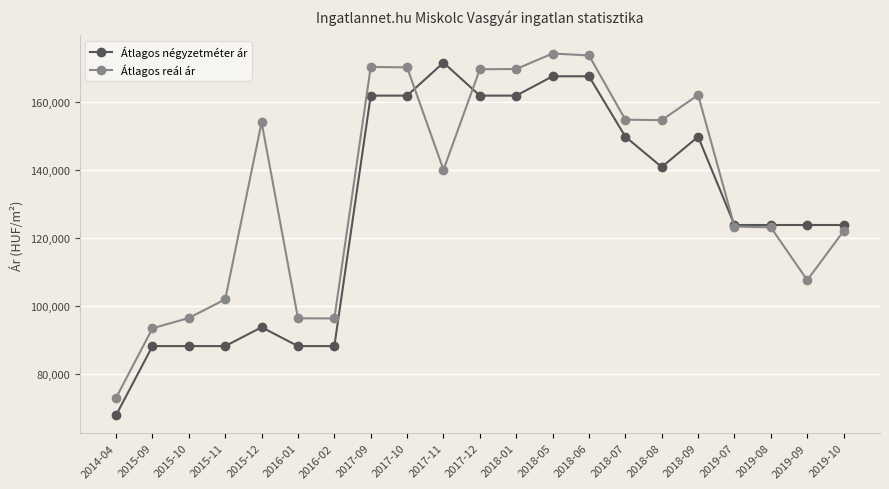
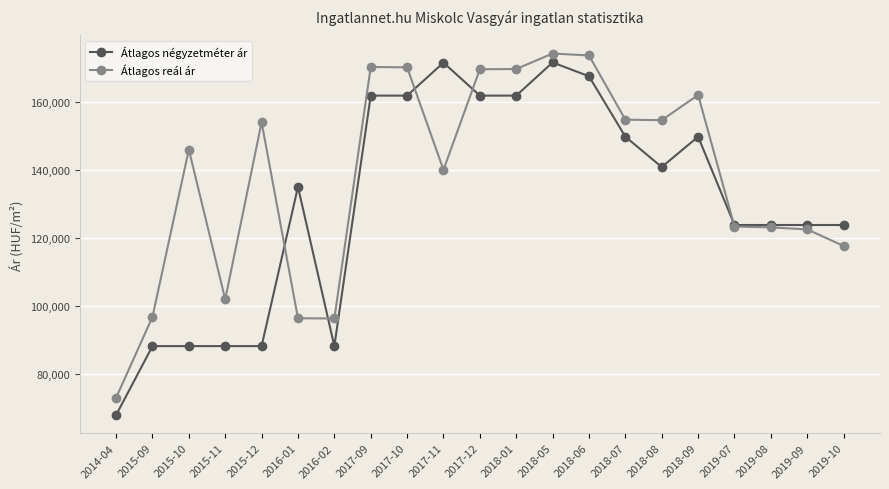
  {
    "Átlagos négyzetméter ár": {
      "2014-04": "68,000",
      "2015-09": "88,000",
      "2015-10": "88,000",
      "2015-11": "88,000",
-     "2015-12": "94,000",
-     "2016-01": "88,000",
+     "2015-12": "88,000",
+     "2016-01": "135,000",
      "2016-02": "88,000",
      "2017-09": "162,000",
      "2017-10": "162,000",
      "2017-11": "172,000",
      "2017-12": "162,000",
      "2018-01": "162,000",
-     "2018-05": "168,000",
+     "2018-05": "172,000",
      "2018-06": "168,000",
      "2018-07": "150,000",
      "2018-08": "141,000",
      "2018-09": "150,000",
      "2019-09": "124,000",
      "2019-10": "124,000"
    },
    "Átlagos reál ár": {
      "2014-04": "73,000",
-     "2015-09": "93,000",
-     "2015-10": "97,000",
+     "2015-09": "97,000",
+     "2015-10": "146,000",
      "2015-11": "102,000",
      "2015-12": "154,000",
      "2016-01": "96,000",
      "2016-02": "96,000",
      "2017-09": "170,000",
      "2017-10": "170,000",
      "2017-11": "140,000",
      "2017-12": "170,000",
      "2018-01": "170,000",
      "2018-05": "174,000",
      "2018-06": "174,000",
      "2018-07": "155,000",
      "2018-08": "155,000",
      "2018-09": "162,000",
-     "2019-09": "108,000",
-     "2019-10": "122,000"
+     "2019-09": "123,000",
+     "2019-10": "118,000"
    }
  }
